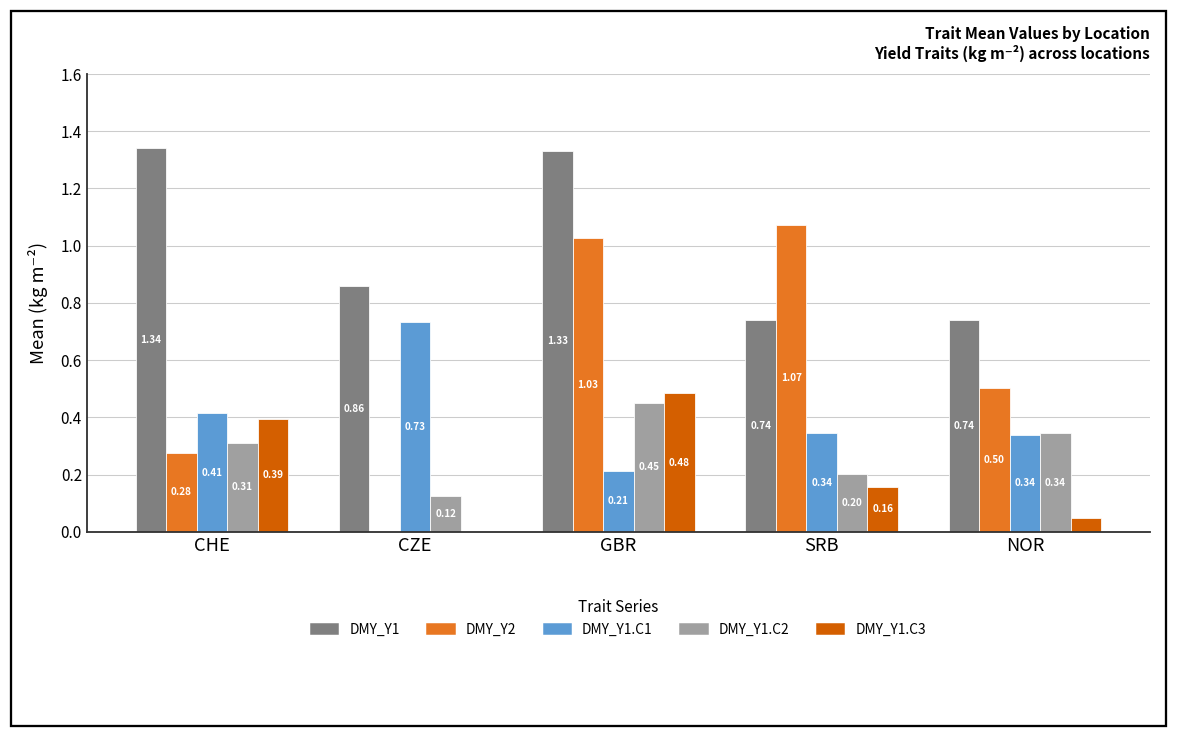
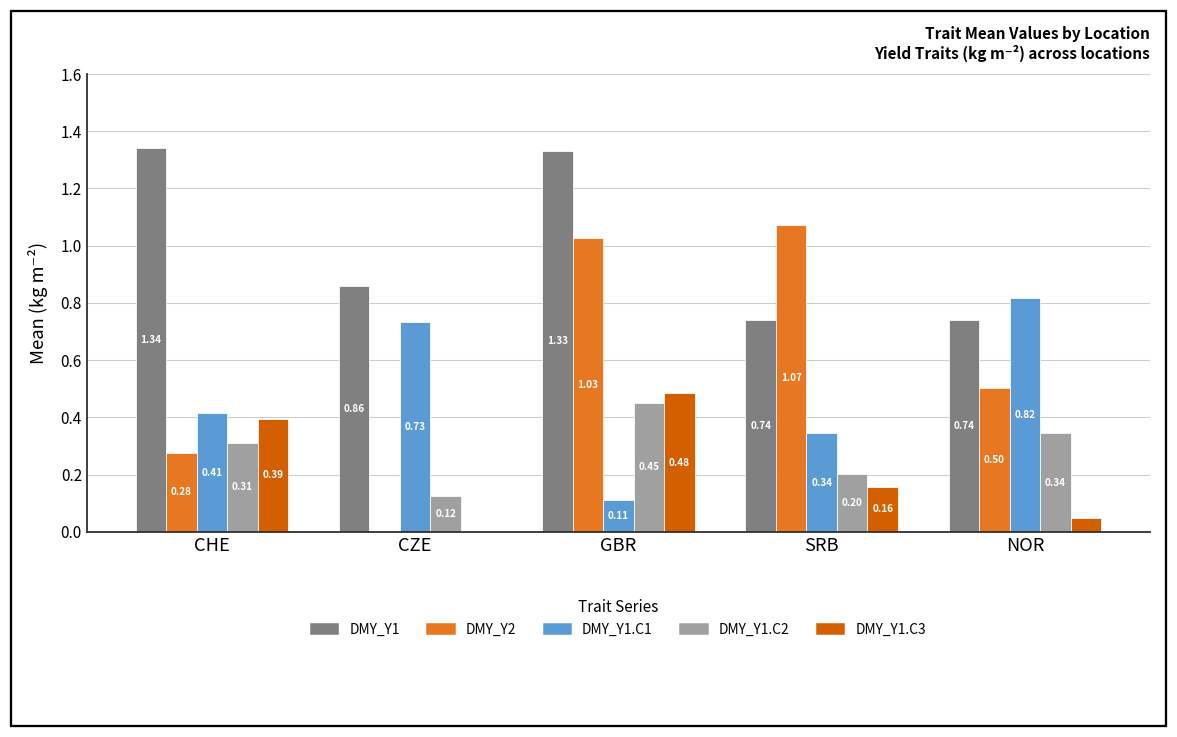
  {
    "DMY_Y1.C1": {
      "CHE": 0.41,
      "CZE": 0.73,
-     "GBR": 0.21,
+     "GBR": 0.11,
      "SRB": 0.34,
-     "NOR": 0.34
+     "NOR": 0.82
    }
  }
